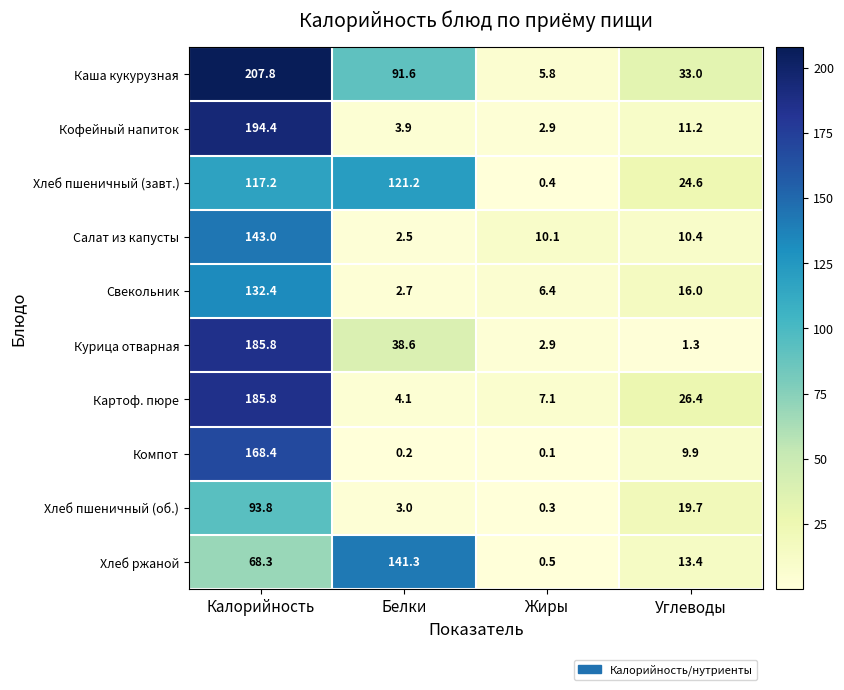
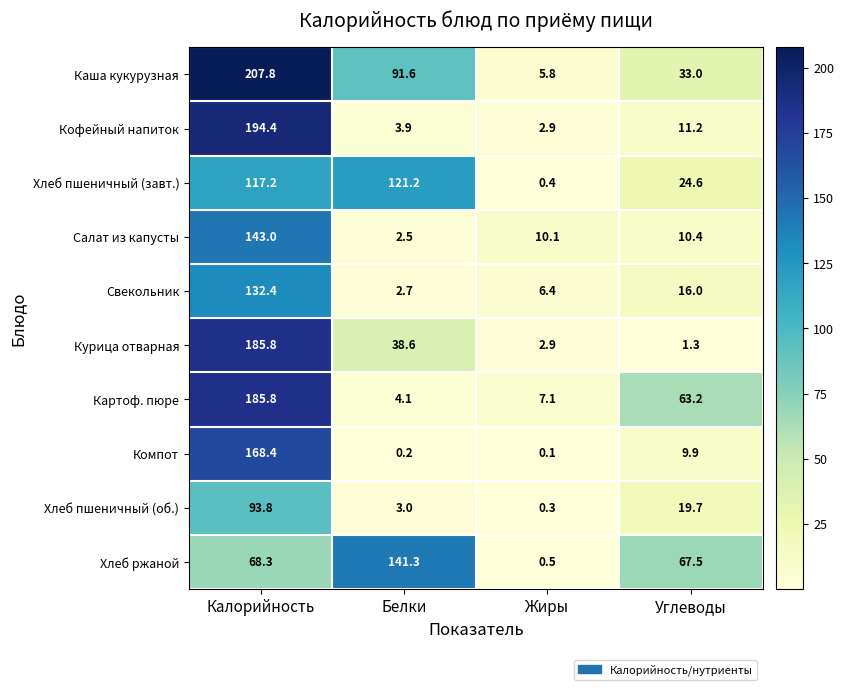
  {
    "Каша кукурузная": {
      "Калорийность": 207.8,
      "Белки": 91.6,
      "Жиры": 5.8,
      "Углеводы": 33.0
    },
    "Кофейный напиток": {
      "Калорийность": 194.4,
      "Белки": 3.9,
      "Жиры": 2.9,
      "Углеводы": 11.2
    },
    "Хлеб пшеничный (завт.)": {
      "Калорийность": 117.2,
      "Белки": 121.2,
      "Жиры": 0.4,
      "Углеводы": 24.6
    },
    "Салат из капусты": {
      "Калорийность": 143.0,
      "Белки": 2.5,
      "Жиры": 10.1,
      "Углеводы": 10.4
    },
    "Свекольник": {
      "Калорийность": 132.4,
      "Белки": 2.7,
      "Жиры": 6.4,
      "Углеводы": 16.0
    },
    "Курица отварная": {
      "Калорийность": 185.8,
      "Белки": 38.6,
      "Жиры": 2.9,
      "Углеводы": 1.3
    },
    "Картоф. пюре": {
      "Калорийность": 185.8,
      "Белки": 4.1,
      "Жиры": 7.1,
-     "Углеводы": 26.4
+     "Углеводы": 63.2
    },
    "Компот": {
      "Калорийность": 168.4,
      "Белки": 0.2,
      "Жиры": 0.1,
      "Углеводы": 9.9
    },
    "Хлеб пшеничный (об.)": {
      "Калорийность": 93.8,
      "Белки": 3.0,
      "Жиры": 0.3,
      "Углеводы": 19.7
    },
    "Хлеб ржаной": {
      "Калорийность": 68.3,
      "Белки": 141.3,
      "Жиры": 0.5,
-     "Углеводы": 13.4
+     "Углеводы": 67.5
    }
  }
